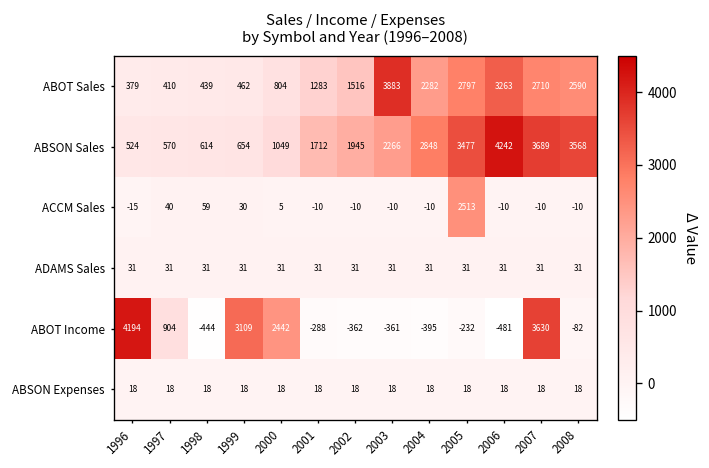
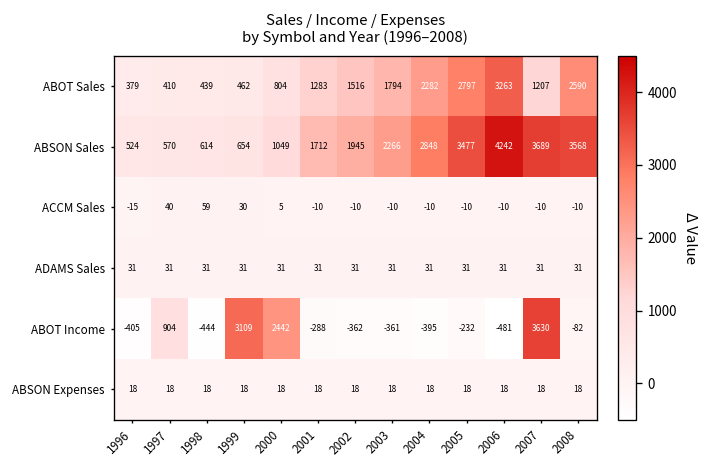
  {
    "ABOT Sales": {
      "1996": 379,
      "1997": 410,
      "1998": 439,
      "1999": 462,
      "2000": 804,
      "2001": 1283,
      "2002": 1516,
-     "2003": 3883,
+     "2003": 1794,
      "2004": 2282,
      "2005": 2797,
      "2006": 3263,
-     "2007": 2710,
+     "2007": 1207,
      "2008": 2590
    },
    "ABSON Sales": {
      "1996": 524,
      "1997": 570,
      "1998": 614,
      "1999": 654,
      "2000": 1049,
      "2001": 1712,
      "2002": 1945,
      "2003": 2266,
      "2004": 2848,
      "2005": 3477,
      "2006": 4242,
      "2007": 3689,
      "2008": 3568
    },
    "ACCM Sales": {
      "1996": -15,
      "1997": 40,
      "1998": 59,
      "1999": 30,
      "2000": 5,
      "2001": -10,
      "2002": -10,
      "2003": -10,
      "2004": -10,
-     "2005": 2513,
+     "2005": -10,
      "2006": -10,
      "2007": -10,
      "2008": -10
    },
    "ADAMS Sales": {
      "1996": 31,
      "1997": 31,
      "1998": 31,
      "1999": 31,
      "2000": 31,
      "2001": 31,
      "2002": 31,
      "2003": 31,
      "2004": 31,
      "2005": 31,
      "2006": 31,
      "2007": 31,
      "2008": 31
    },
    "ABOT Income": {
-     "1996": 4194,
+     "1996": -405,
      "1997": 904,
      "1998": -444,
      "1999": 3109,
      "2000": 2442,
      "2001": -288,
      "2002": -362,
      "2003": -361,
      "2004": -395,
      "2005": -232,
      "2006": -481,
      "2007": 3630,
      "2008": -82
    },
    "ABSON Expenses": {
      "1996": 18,
      "1997": 18,
      "1998": 18,
      "1999": 18,
      "2000": 18,
      "2001": 18,
      "2002": 18,
      "2003": 18,
      "2004": 18,
      "2005": 18,
      "2006": 18,
      "2007": 18,
      "2008": 18
    }
  }
